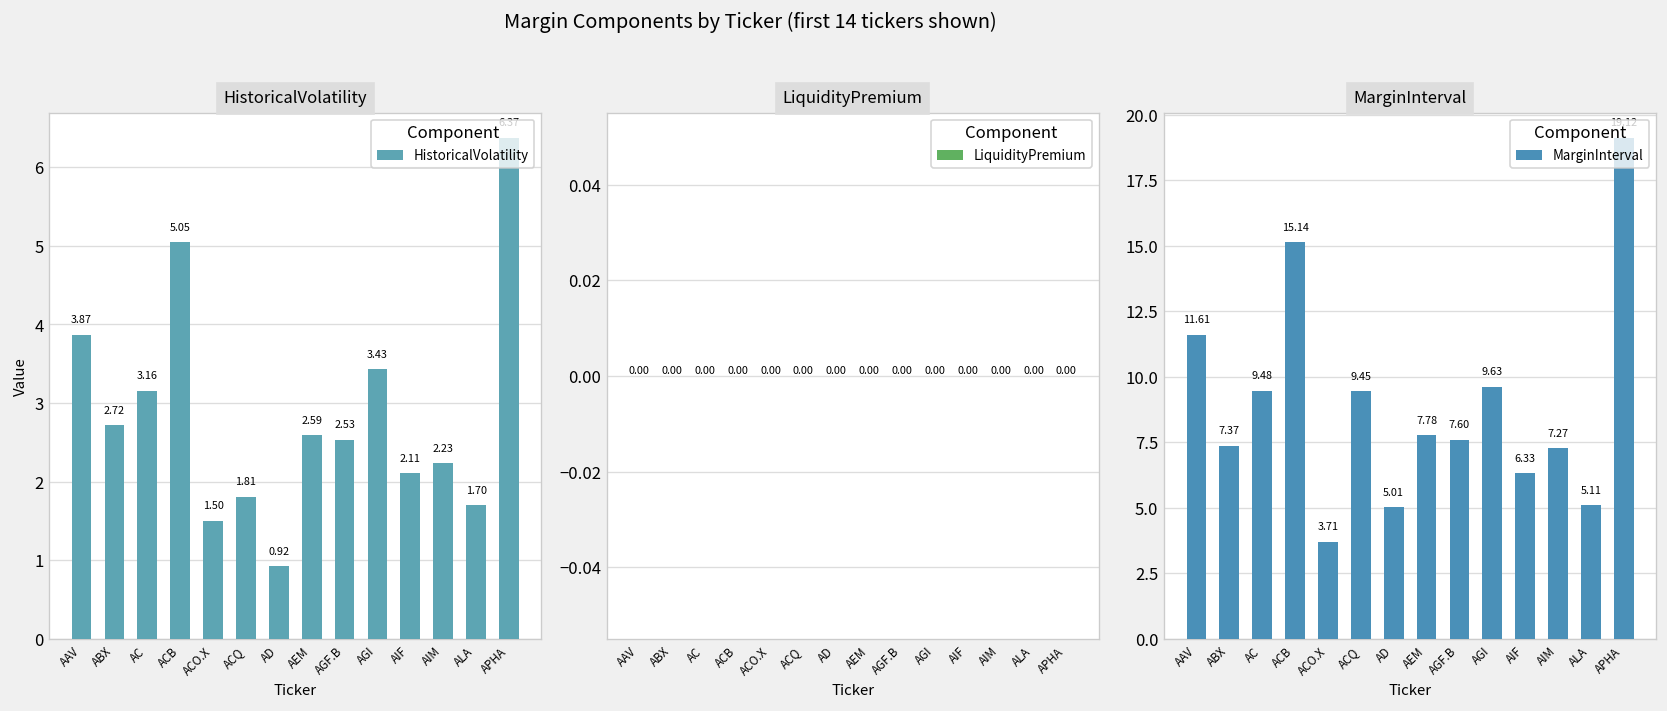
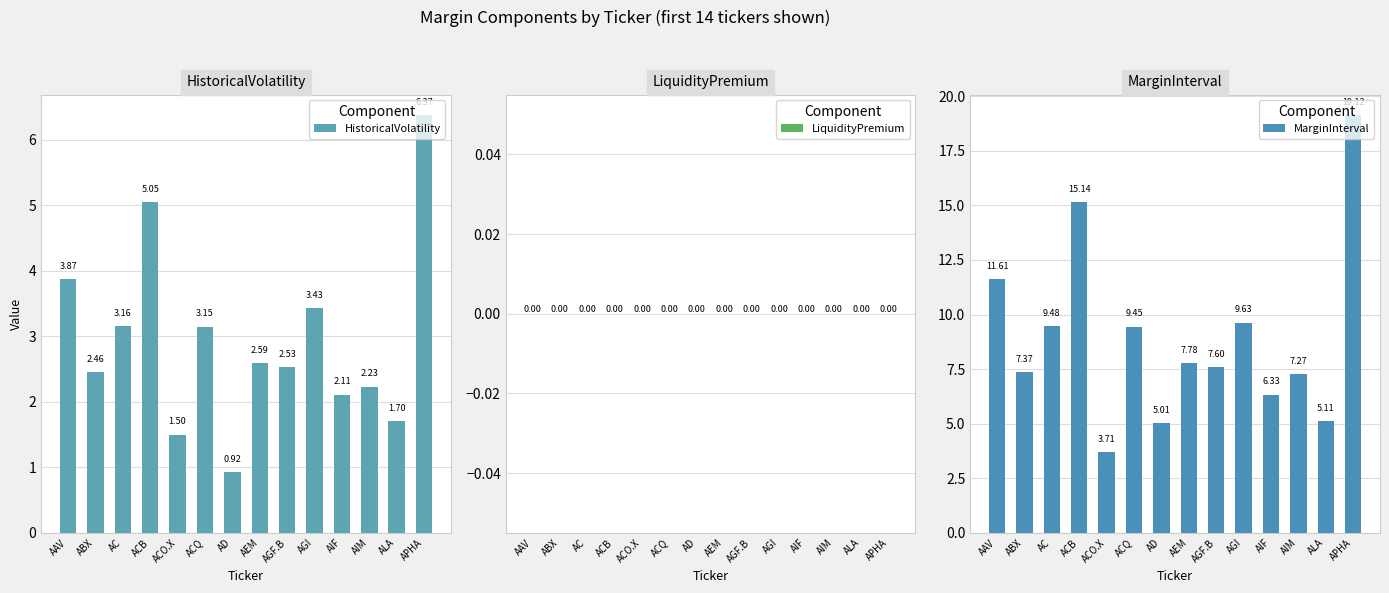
  {
    "HistoricalVolatility": {
      "AAV": 3.87,
-     "ABX": 2.72,
+     "ABX": 2.46,
      "AC": 3.16,
      "ACB": 5.05,
      "ACO.X": 1.50,
-     "ACQ": 1.81,
+     "ACQ": 3.15,
      "AD": 0.92,
      "AEM": 2.59,
      "AGF.B": 2.53,
      "AGI": 3.43,
      "AIF": 2.11,
      "AIM": 2.23,
      "ALA": 1.70
    },
    "LiquidityPremium": {
      "AAV": 0.00,
      "ABX": 0.00,
      "AC": 0.00,
      "ACB": 0.00,
      "ACO.X": 0.00,
      "ACQ": 0.00,
      "AD": 0.00,
      "AEM": 0.00,
      "AGF.B": 0.00,
      "AGI": 0.00,
      "AIF": 0.00,
      "AIM": 0.00,
      "ALA": 0.00,
      "APHA": 0.00
    },
    "MarginInterval": {
      "AAV": 11.61,
      "ABX": 7.37,
      "AC": 9.48,
      "ACB": 15.14,
      "ACO.X": 3.71,
      "ACQ": 9.45,
      "AD": 5.01,
      "AEM": 7.78,
      "AGF.B": 7.60,
      "AGI": 9.63,
      "AIF": 6.33,
      "AIM": 7.27,
      "ALA": 5.11
    }
  }
